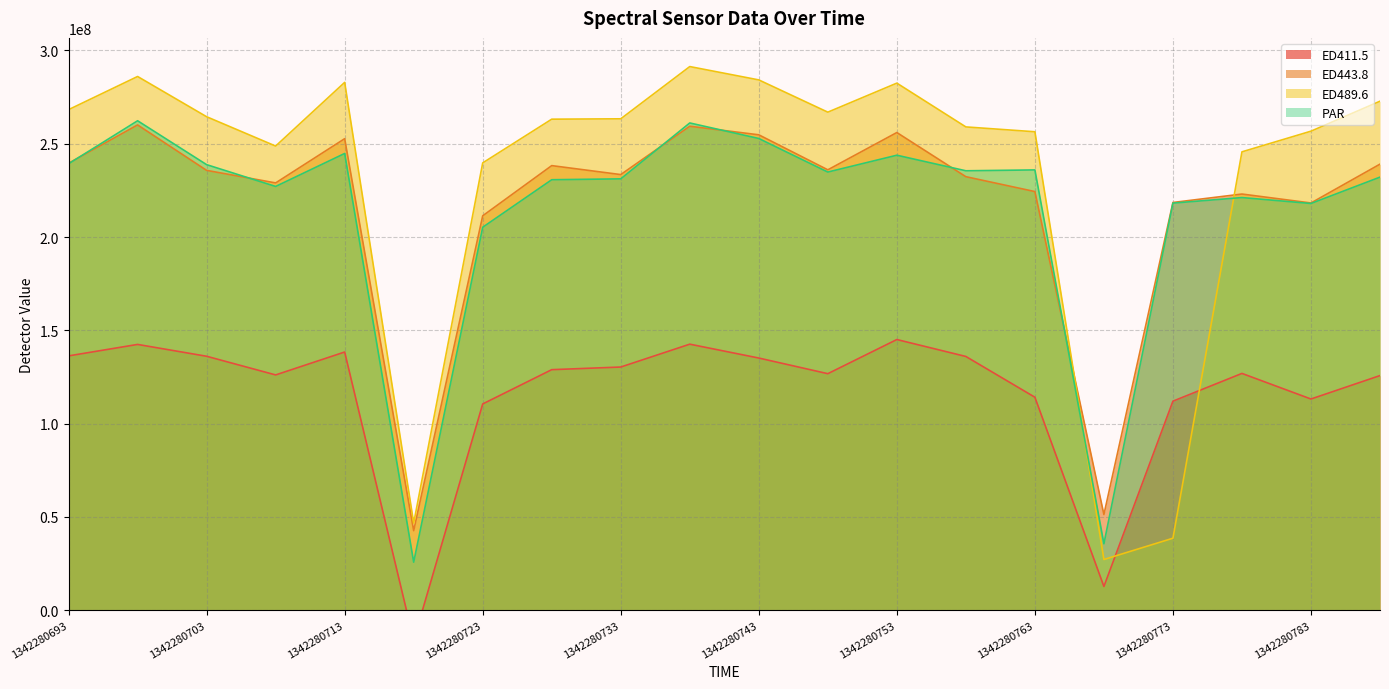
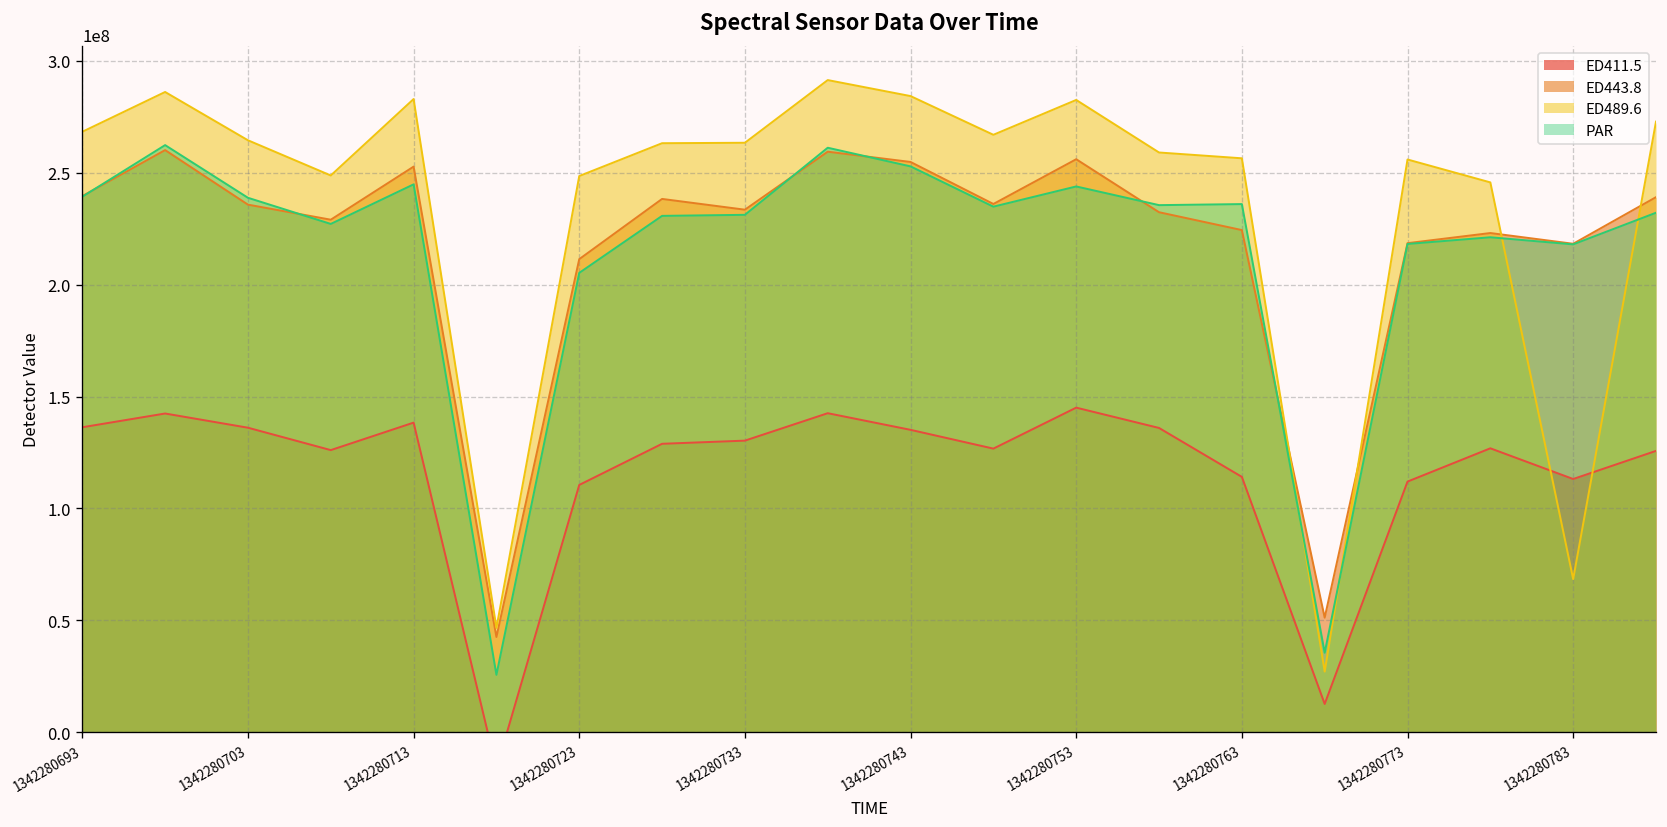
  {
    "ED489.6": {
      "1342280693": 268000000,
      "1342280703": 264000000,
      "1342280713": 283000000,
-     "1342280723": 240000000,
+     "1342280723": 248000000,
      "1342280733": 263000000,
      "1342280743": 284000000,
      "1342280753": 282000000,
      "1342280763": 256000000,
-     "1342280773": 39000000,
-     "1342280783": 257000000
+     "1342280773": 256000000,
+     "1342280783": 68000000
    },
    "PAR": {
      "1342280703": 239000000,
      "1342280713": 245000000,
      "1342280723": 205000000,
      "1342280733": 231000000,
      "1342280743": 253000000,
      "1342280753": 244000000,
      "1342280763": 236000000
    }
  }
